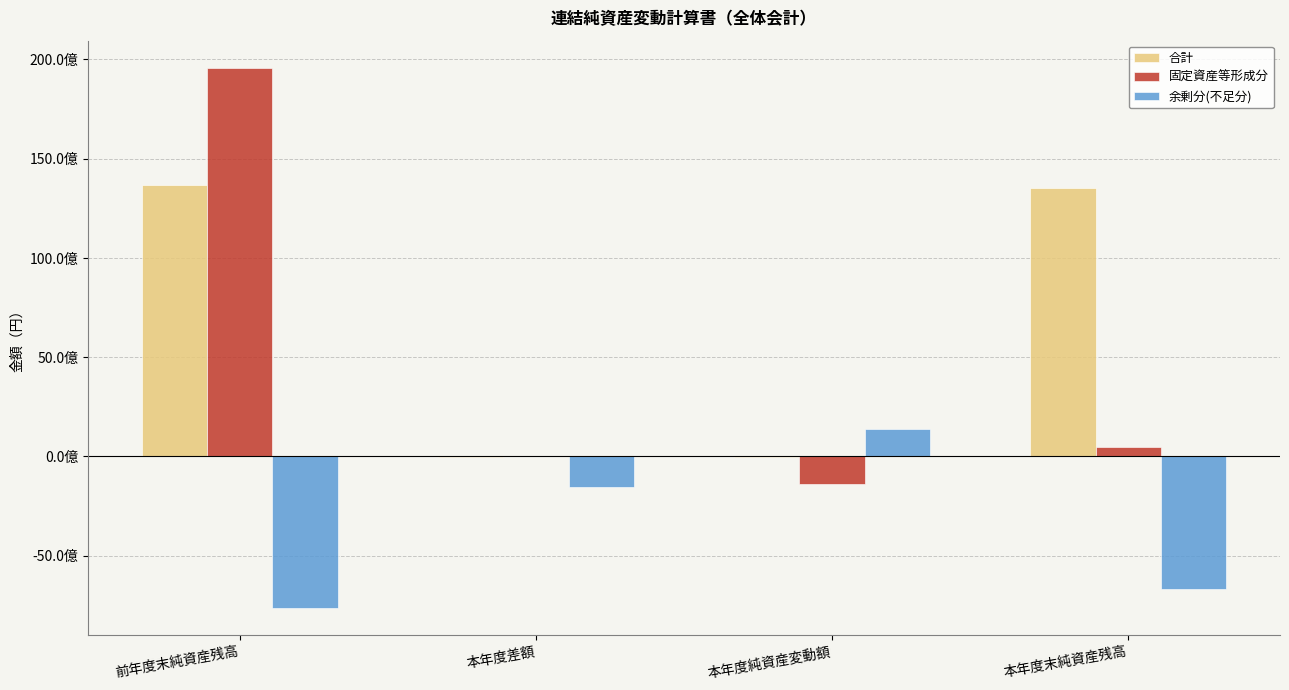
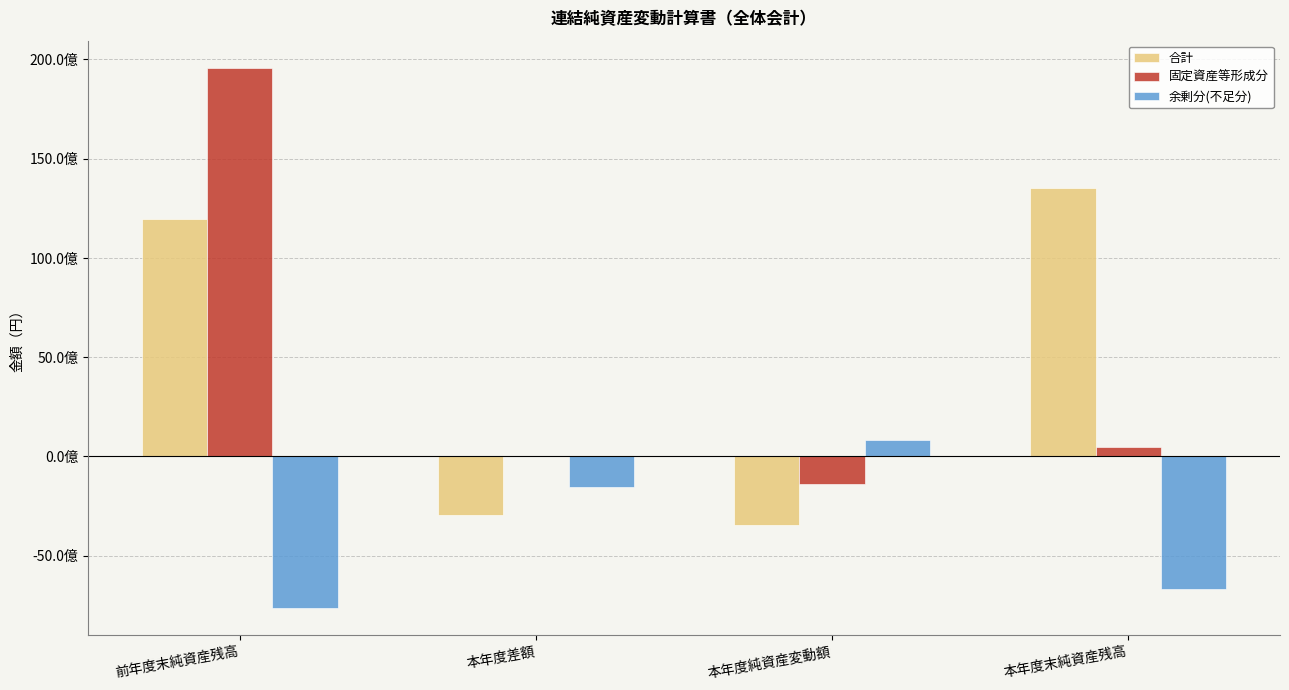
  {
    "合計": {
-     "前年度末純資産残高": "137億",
-     "本年度差額": "0億",
-     "本年度純資産変動額": "0億",
+     "前年度末純資産残高": "120億",
+     "本年度差額": "-29億",
+     "本年度純資産変動額": "-34億",
      "本年度末純資産残高": "135億"
    },
    "固定資産等形成分": {
      "前年度末純資産残高": "196億",
      "本年度差額": "0億",
      "本年度純資産変動額": "-14億",
      "本年度末純資産残高": "5億"
    },
    "余剰分(不足分)": {
      "前年度末純資産残高": "-76億",
      "本年度差額": "-15億",
-     "本年度純資産変動額": "14億",
+     "本年度純資産変動額": "8億",
      "本年度末純資産残高": "-67億"
    }
  }
